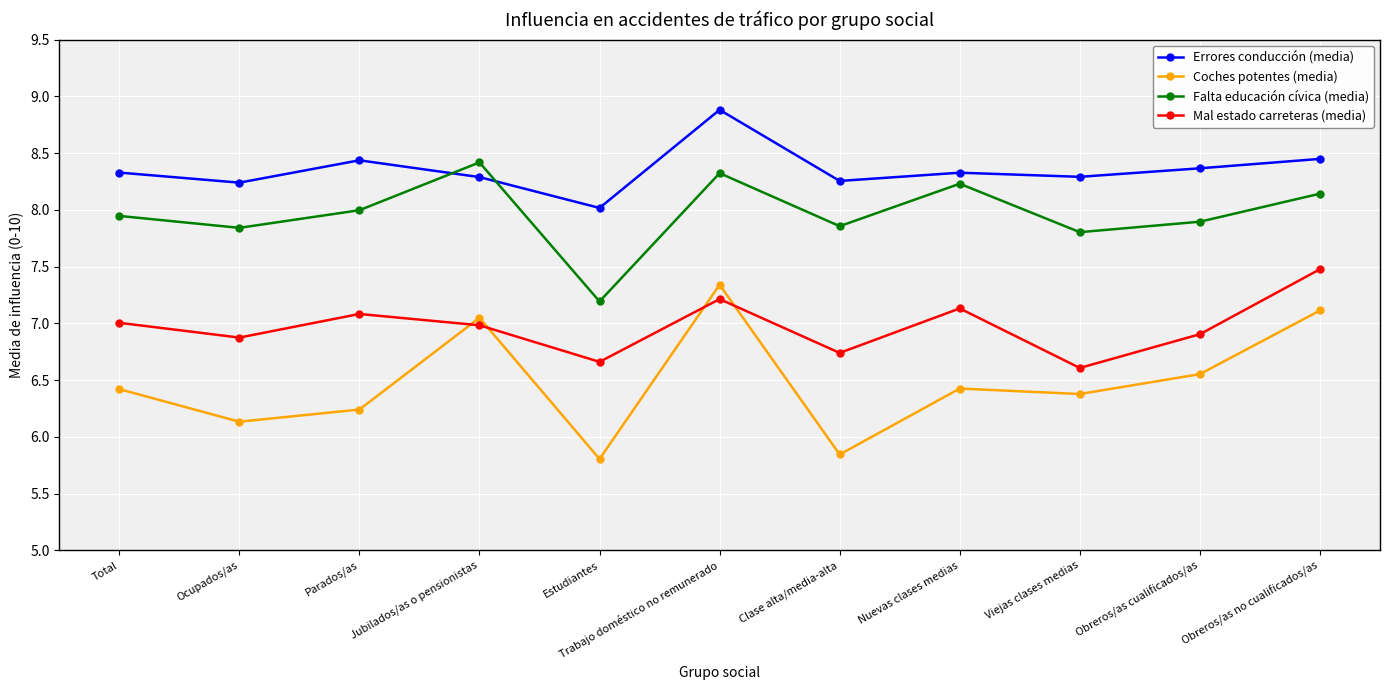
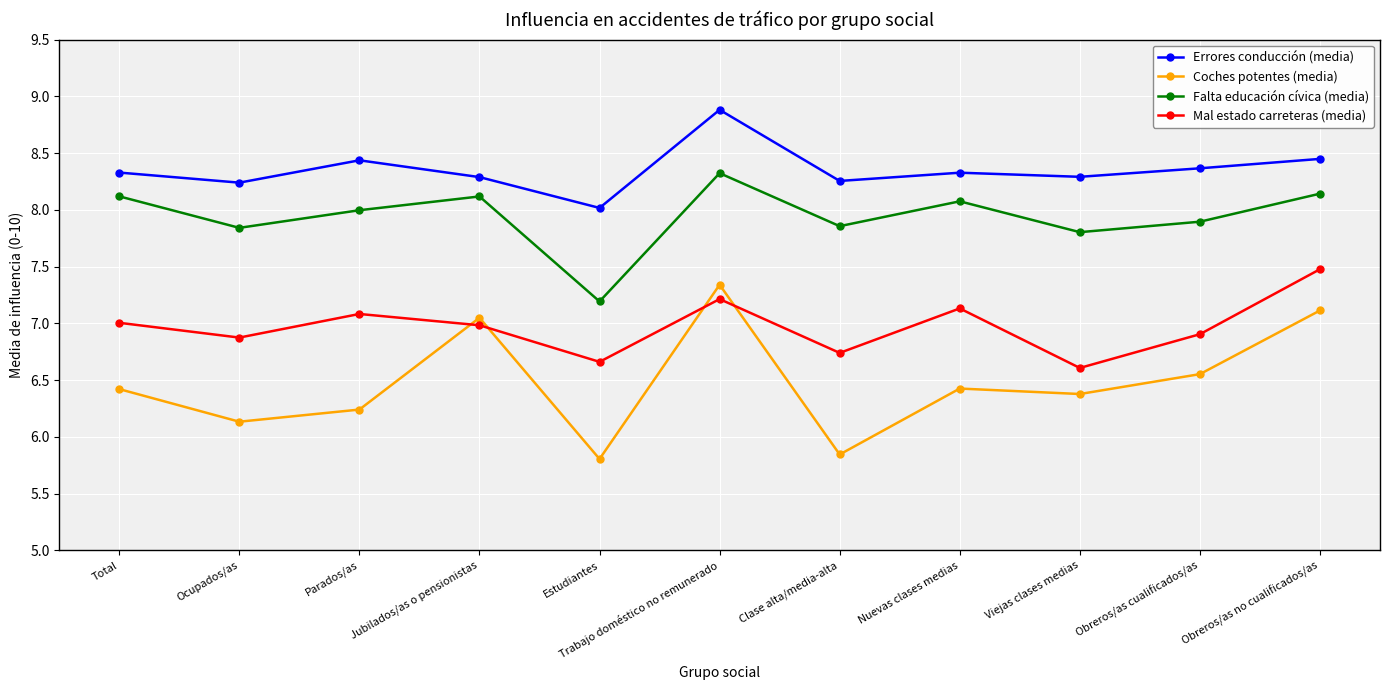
  {
    "Errores conducción (media)": {
      "Total": 8.33,
      "Ocupados/as": 8.24,
      "Parados/as": 8.44,
      "Jubilados/as o pensionistas": 8.29,
      "Estudiantes": 8.02,
      "Trabajo doméstico no remunerado": 8.88,
      "Clase alta/media-alta": 8.25,
      "Nuevas clases medias": 8.33,
      "Viejas clases medias": 8.29,
      "Obreros/as cualificados/as": 8.37,
      "Obreros/as no cualificados/as": 8.45
    },
    "Coches potentes (media)": {
      "Total": 6.42,
      "Ocupados/as": 6.13,
      "Parados/as": 6.24,
      "Jubilados/as o pensionistas": 7.05,
      "Estudiantes": 5.81,
      "Trabajo doméstico no remunerado": 7.34,
      "Clase alta/media-alta": 5.85,
      "Nuevas clases medias": 6.43,
      "Viejas clases medias": 6.38,
      "Obreros/as cualificados/as": 6.55,
      "Obreros/as no cualificados/as": 7.11
    },
    "Falta educación cívica (media)": {
-     "Total": 7.95,
+     "Total": 8.12,
      "Ocupados/as": 7.84,
      "Parados/as": 8.00,
-     "Jubilados/as o pensionistas": 8.42,
+     "Jubilados/as o pensionistas": 8.12,
      "Estudiantes": 7.19,
      "Trabajo doméstico no remunerado": 8.32,
      "Clase alta/media-alta": 7.86,
-     "Nuevas clases medias": 8.23,
+     "Nuevas clases medias": 8.08,
      "Viejas clases medias": 7.80,
      "Obreros/as cualificados/as": 7.90,
      "Obreros/as no cualificados/as": 8.14
    },
    "Mal estado carreteras (media)": {
      "Total": 7.01,
      "Ocupados/as": 6.87,
      "Parados/as": 7.08,
      "Jubilados/as o pensionistas": 6.98,
      "Estudiantes": 6.66,
      "Trabajo doméstico no remunerado": 7.21,
      "Clase alta/media-alta": 6.74,
      "Nuevas clases medias": 7.13,
      "Viejas clases medias": 6.61,
      "Obreros/as cualificados/as": 6.90,
      "Obreros/as no cualificados/as": 7.48
    }
  }
